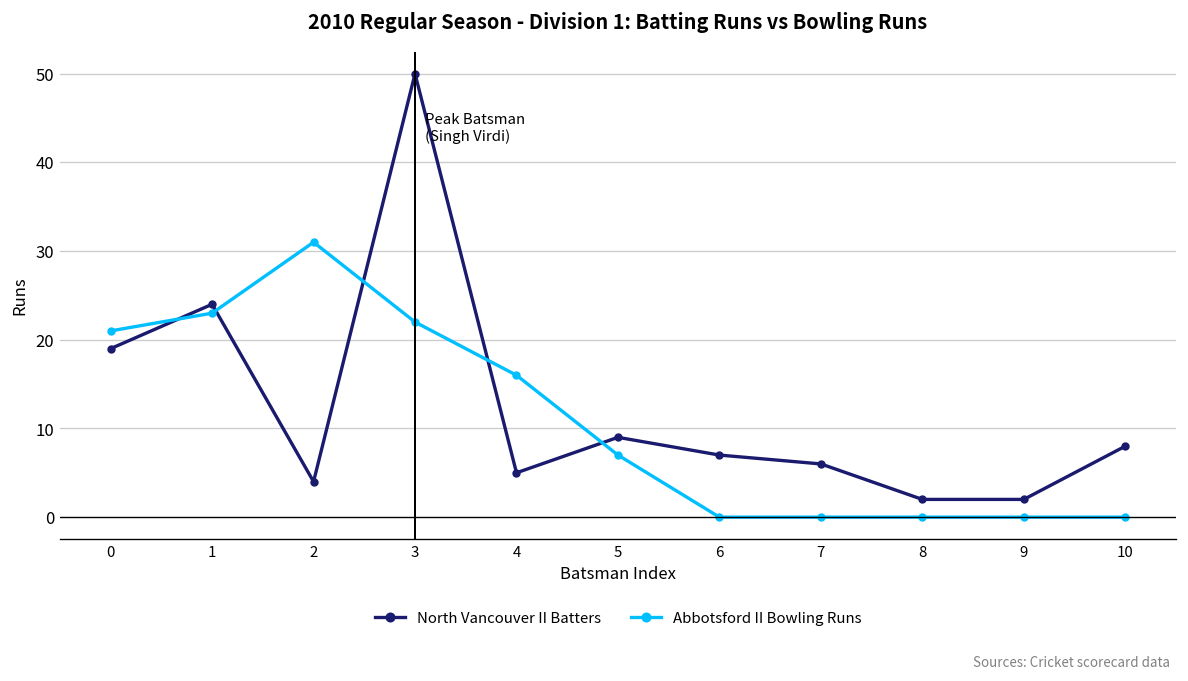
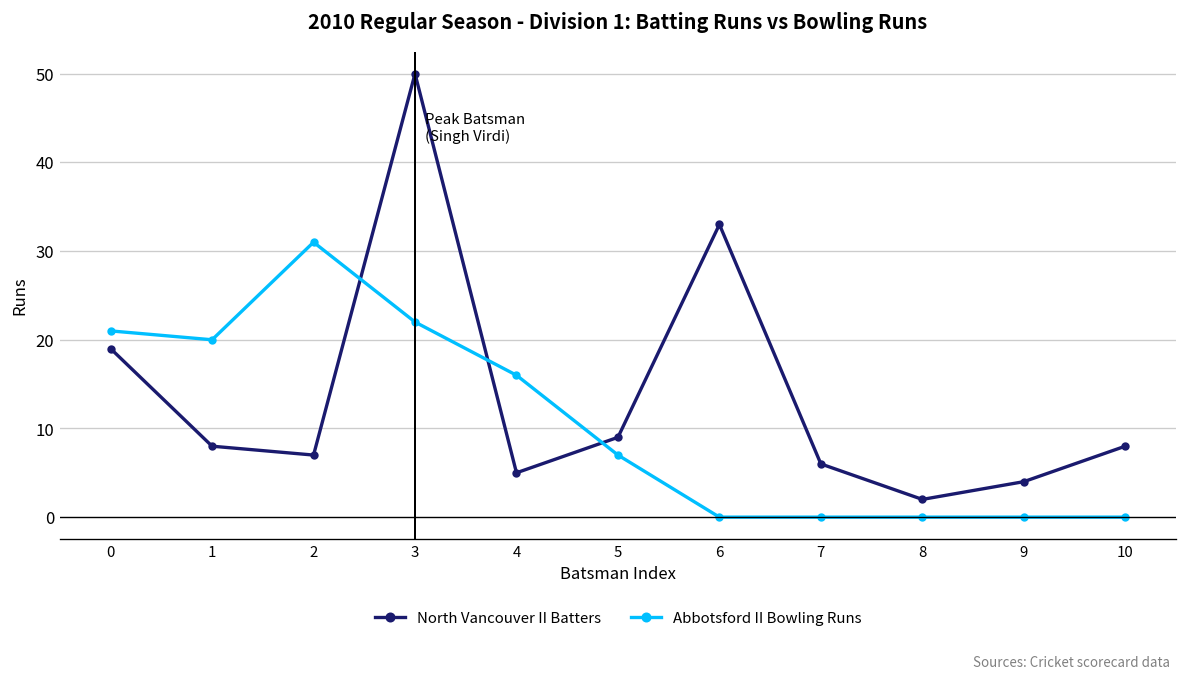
  {
    "North Vancouver II Batters": {
      "0": 19,
-     "1": 24,
-     "2": 4,
+     "1": 8,
+     "2": 7,
      "3": 50,
      "4": 5,
      "5": 9,
-     "6": 7,
+     "6": 33,
      "7": 6,
      "8": 2,
-     "9": 2,
+     "9": 4,
      "10": 8
    },
    "Abbotsford II Bowling Runs": {
      "0": 21,
-     "1": 23,
+     "1": 20,
      "2": 31,
      "3": 22,
      "4": 16,
      "5": 7,
      "6": 0,
      "7": 0,
      "8": 0,
      "9": 0,
      "10": 0
    }
  }
